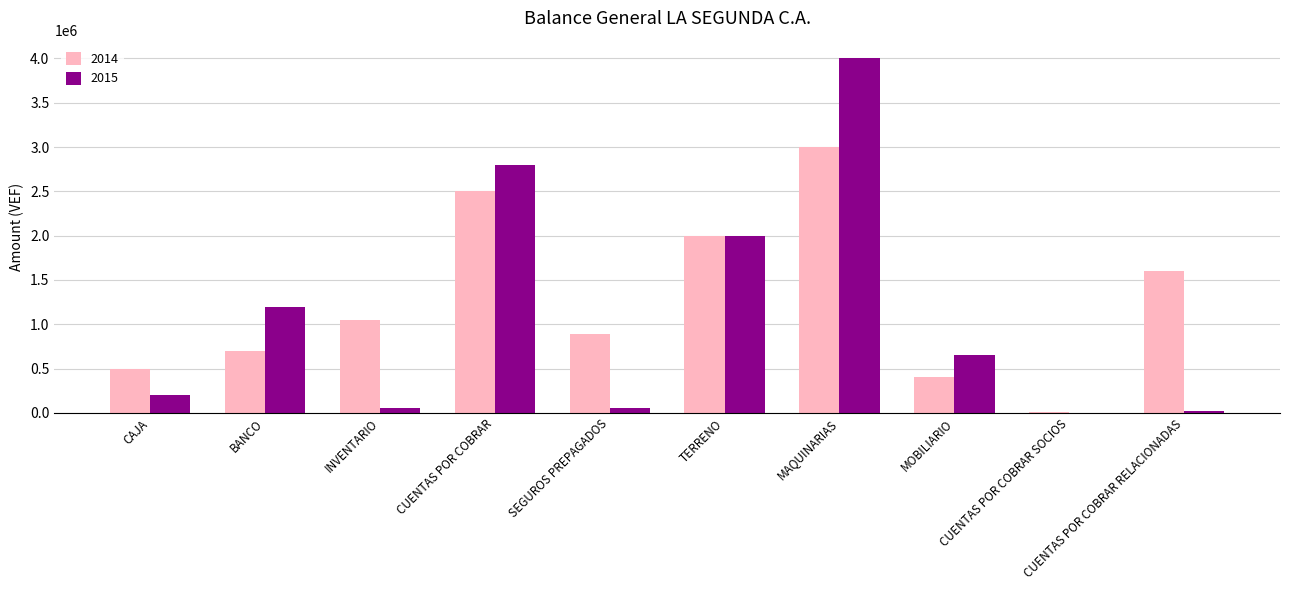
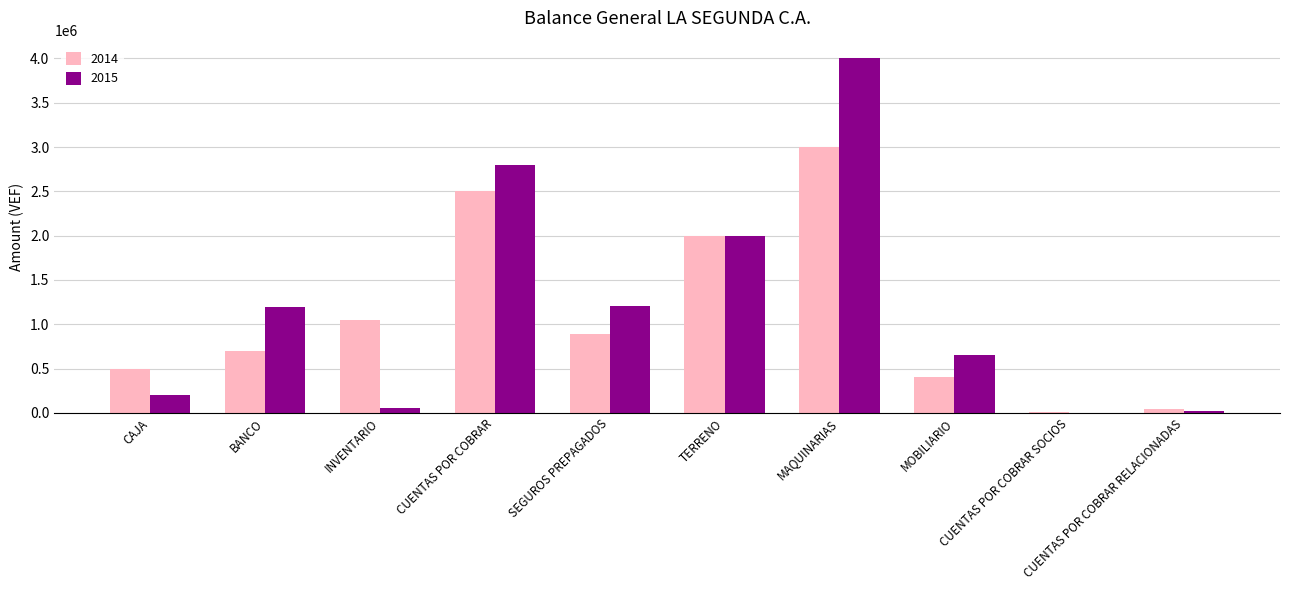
  {
    "2014": {
      "CAJA": 500000,
      "BANCO": 700000,
      "INVENTARIO": 1100000,
      "CUENTAS POR COBRAR": 2500000,
      "SEGUROS PREPAGADOS": 900000,
      "TERRENO": 2000000,
      "MAQUINARIAS": 3000000,
      "MOBILIARIO": 400000,
-     "CUENTAS POR COBRAR RELACIONADAS": 1600000
+     "CUENTAS POR COBRAR RELACIONADAS": 100000
    },
    "2015": {
      "CAJA": 200000,
      "BANCO": 1200000,
      "INVENTARIO": 100000,
      "CUENTAS POR COBRAR": 2800000,
-     "SEGUROS PREPAGADOS": 100000,
+     "SEGUROS PREPAGADOS": 1200000,
      "TERRENO": 2000000,
      "MAQUINARIAS": 4000000,
      "MOBILIARIO": 700000,
      "CUENTAS POR COBRAR SOCIOS": 0
    }
  }
